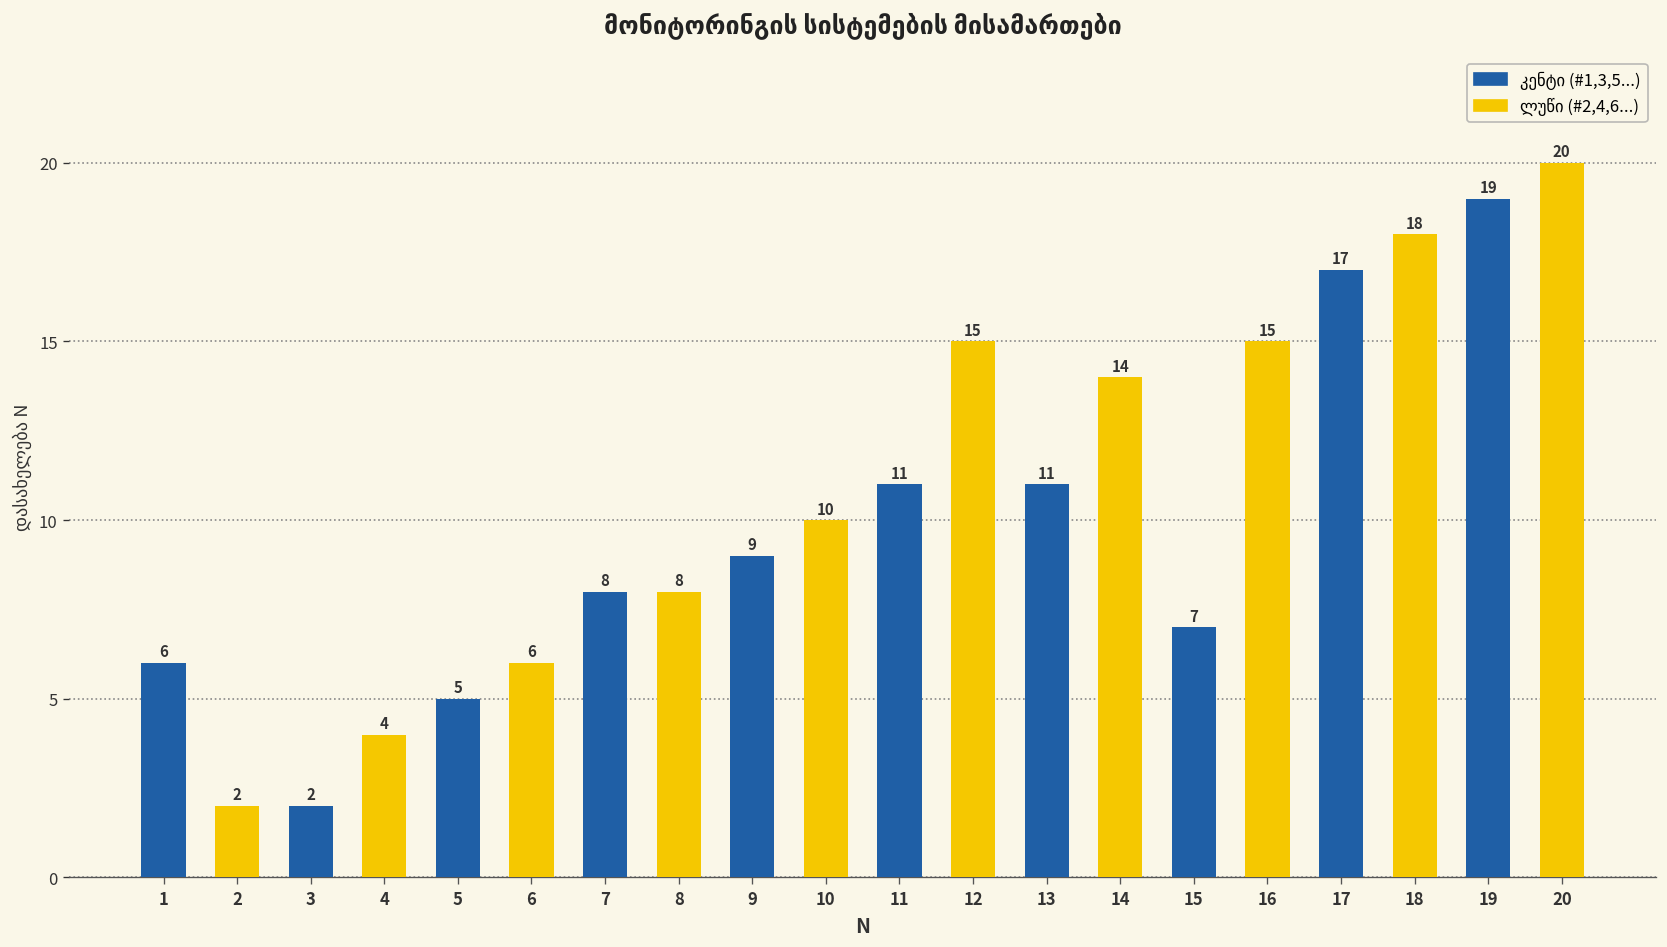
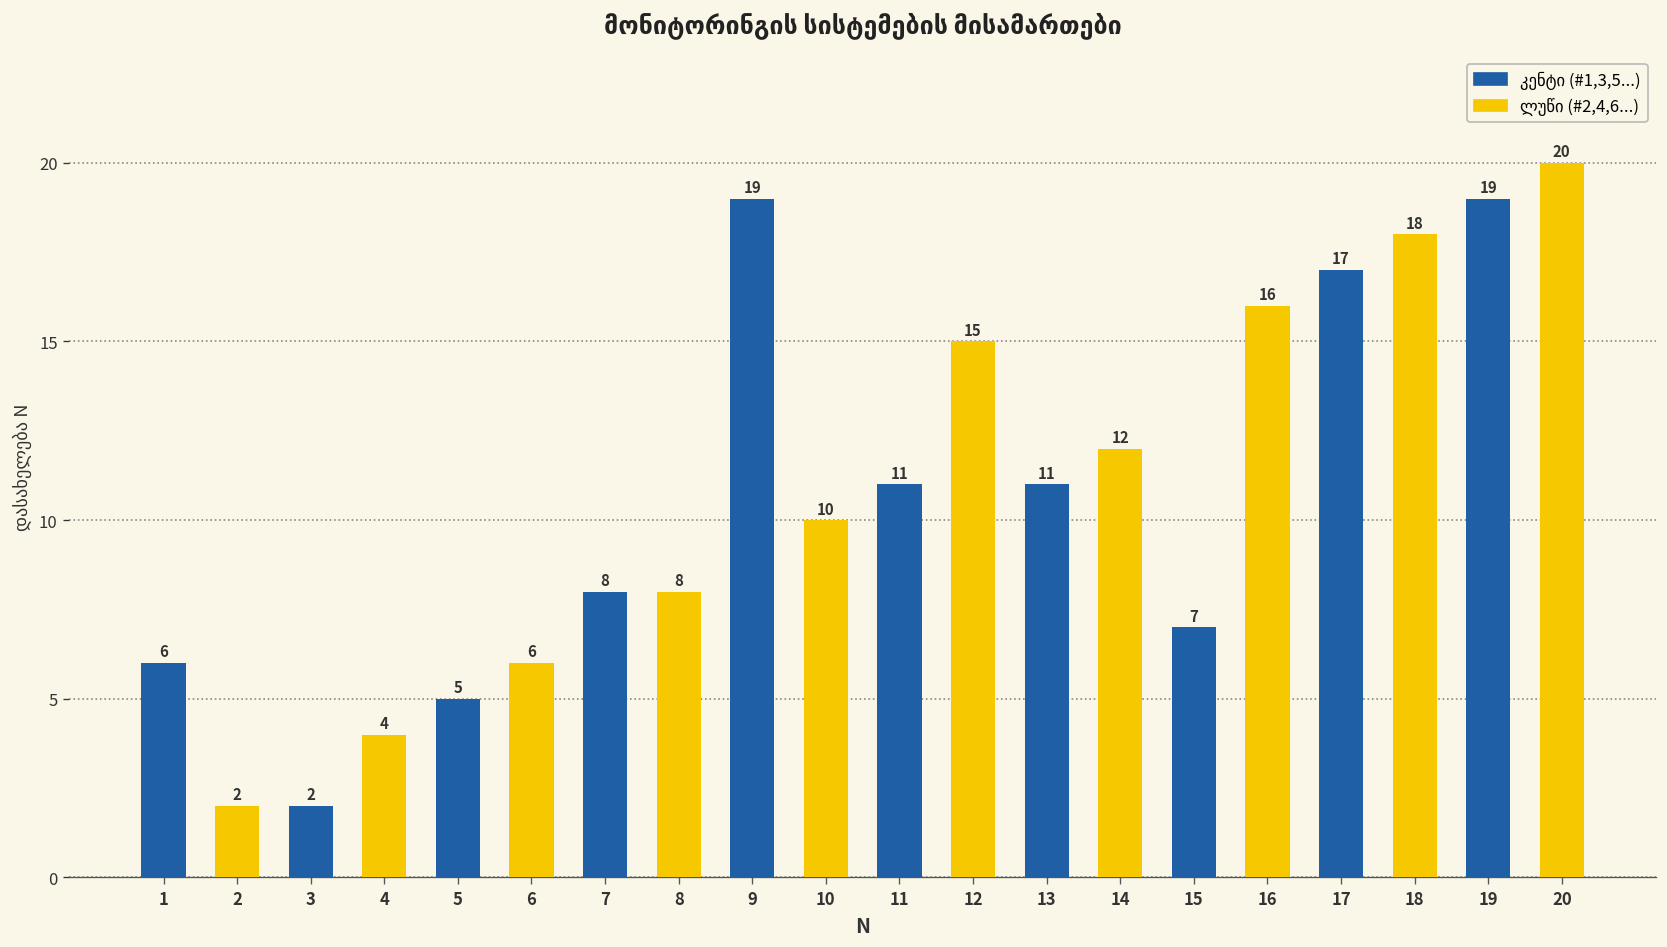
  {
    "1": 6,
    "2": 2,
    "3": 2,
    "4": 4,
    "5": 5,
    "6": 6,
    "7": 8,
    "8": 8,
-   "9": 9,
+   "9": 19,
    "10": 10,
    "11": 11,
    "12": 15,
    "13": 11,
-   "14": 14,
+   "14": 12,
    "15": 7,
-   "16": 15,
+   "16": 16,
    "17": 17,
    "18": 18,
    "19": 19,
    "20": 20
  }
